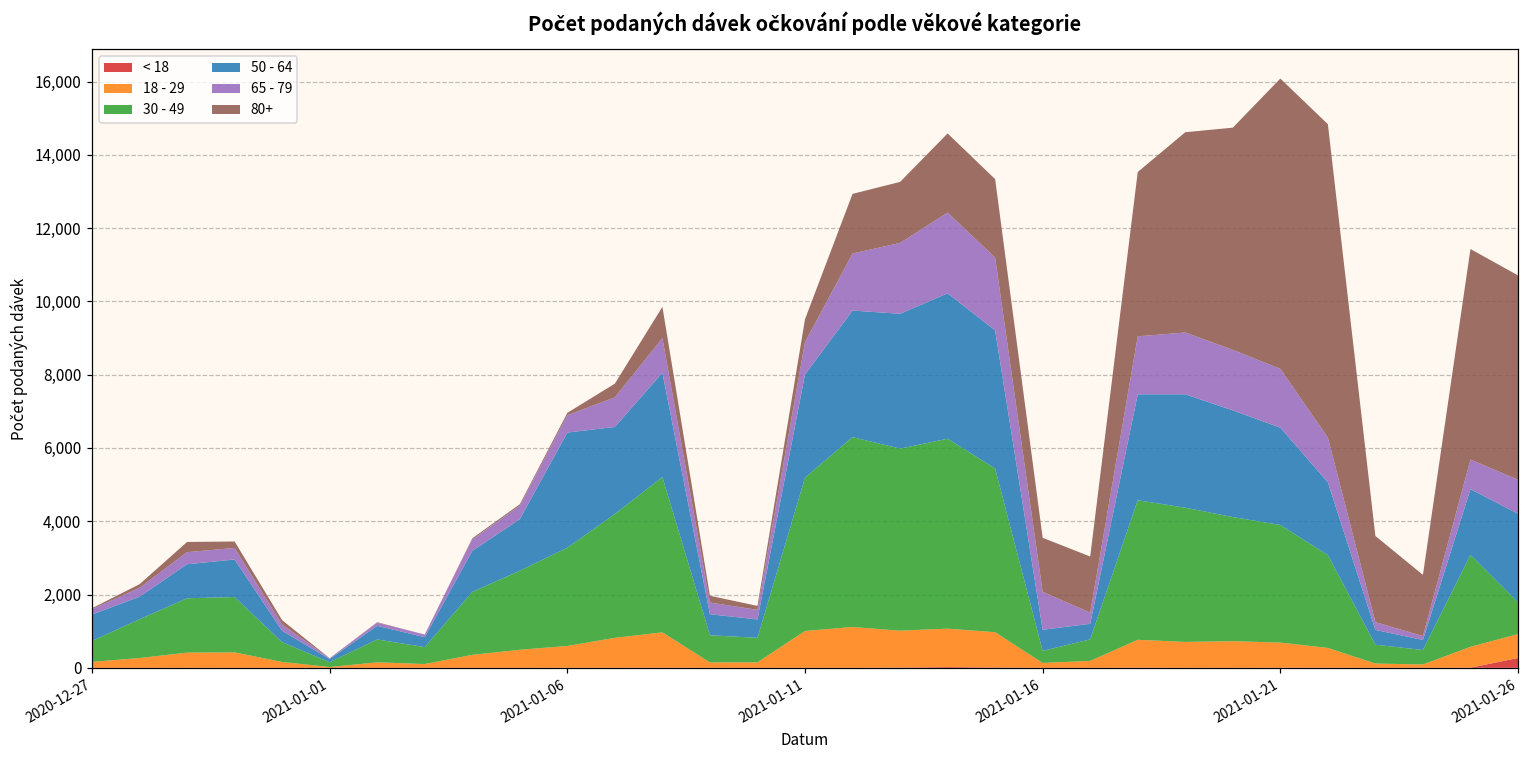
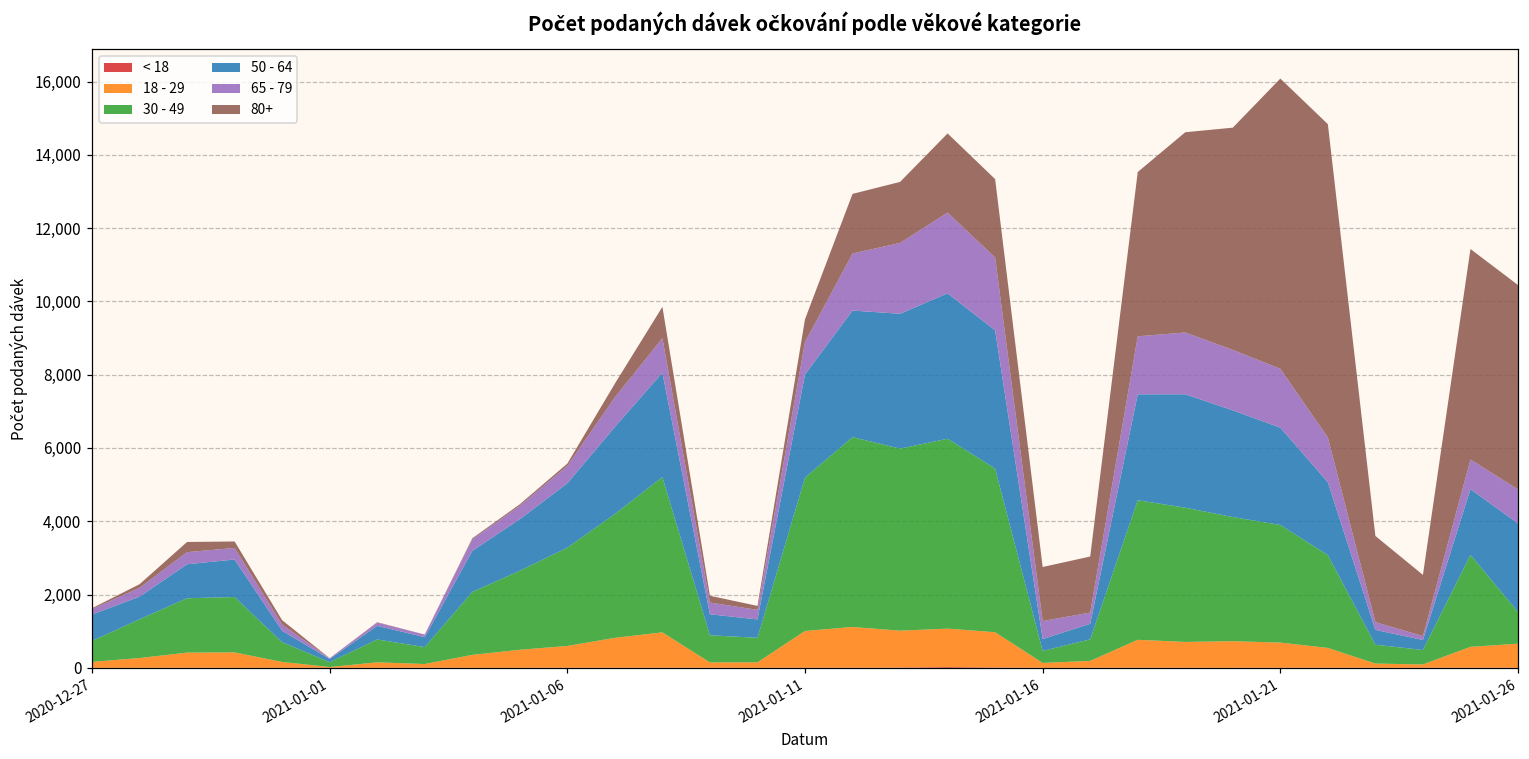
  {
    "< 18": {
      "2020-12-27": "0",
      "2021-01-16": "0",
-     "2021-01-26": "300"
+     "2021-01-26": "0"
    },
    "18 - 29": {
      "2020-12-27": "200",
      "2021-01-06": "600",
      "2021-01-11": "1,000",
      "2021-01-16": "100",
      "2021-01-21": "700",
      "2021-01-26": "700"
    },
    "30 - 49": {
      "2020-12-27": "600",
      "2021-01-01": "100",
      "2021-01-06": "2,700",
      "2021-01-11": "4,200",
      "2021-01-16": "300",
      "2021-01-21": "3,200",
      "2021-01-26": "900"
    },
    "50 - 64": {
      "2020-12-27": "700",
-     "2021-01-06": "3,100",
+     "2021-01-06": "1,800",
      "2021-01-11": "2,800",
-     "2021-01-16": "600",
+     "2021-01-16": "300",
      "2021-01-21": "2,700",
      "2021-01-26": "2,400"
    },
    "65 - 79": {
      "2021-01-11": "900",
-     "2021-01-16": "1,000",
+     "2021-01-16": "500",
      "2021-01-21": "1,600",
      "2021-01-26": "900"
    },
    "80+": {
      "2021-01-11": "600",
      "2021-01-16": "1,500",
      "2021-01-21": "7,900",
      "2021-01-26": "5,600"
    }
  }
